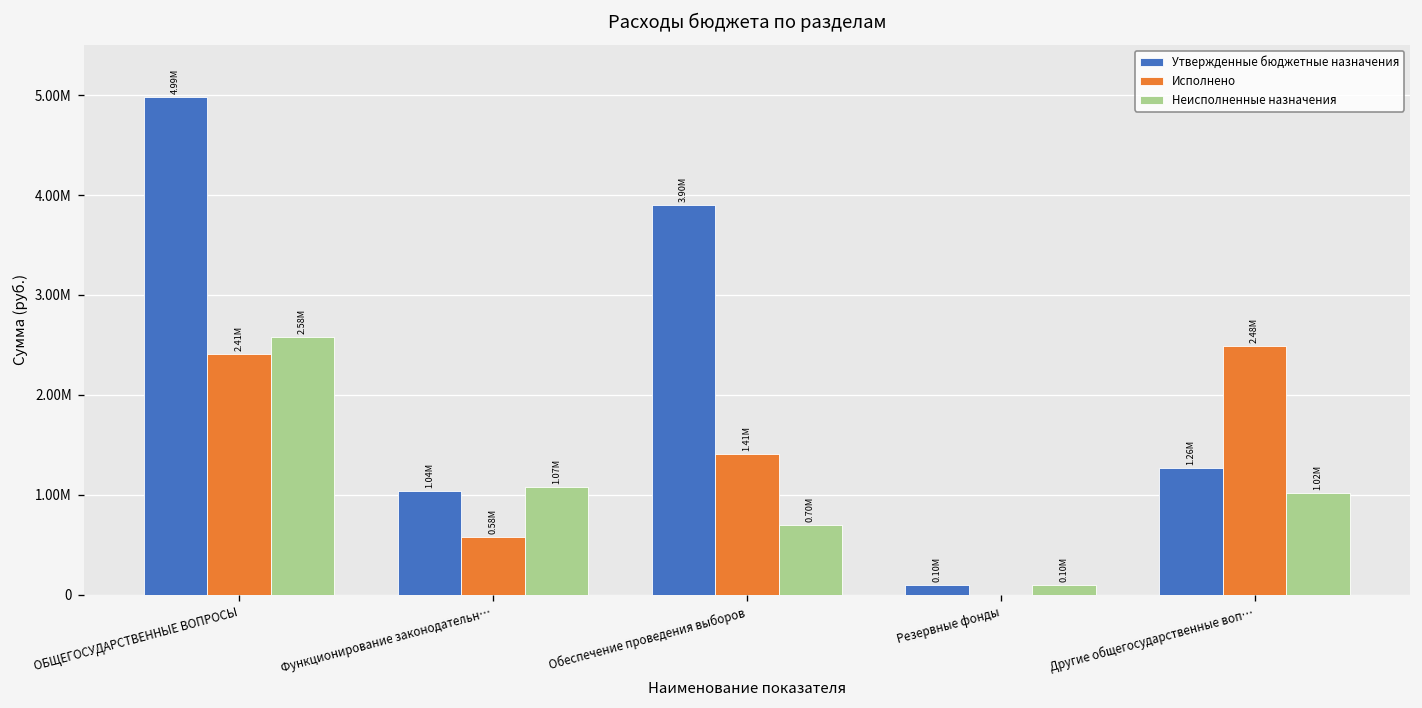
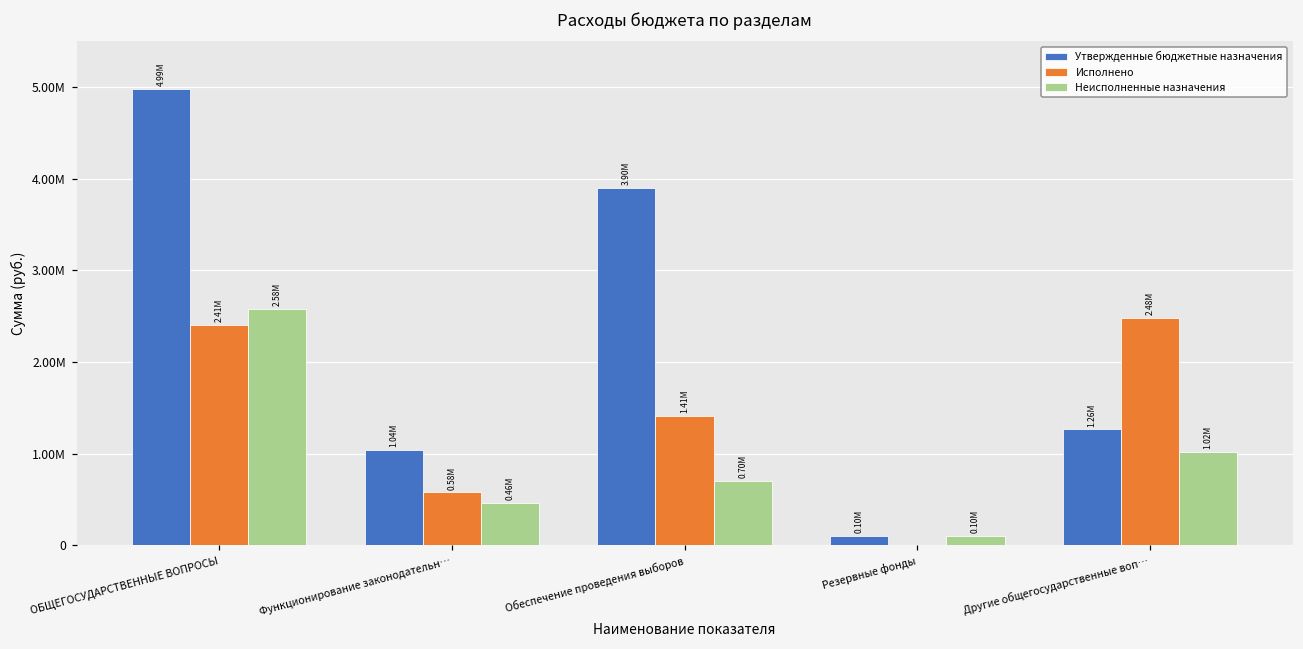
  {
    "Утвержденные бюджетные назначения": {
      "ОБЩЕГОСУДАРСТВЕННЫЕ ВОПРОСЫ": "4.99M",
      "Функционирование законодательн…": "1.04M",
      "Обеспечение проведения выборов": "3.90M",
      "Резервные фонды": "0.10M",
      "Другие общегосударственные воп…": "1.26M"
    },
    "Исполнено": {
      "ОБЩЕГОСУДАРСТВЕННЫЕ ВОПРОСЫ": "2.41M",
      "Функционирование законодательн…": "0.58M",
      "Обеспечение проведения выборов": "1.41M",
      "Другие общегосударственные воп…": "2.48M"
    },
    "Неисполненные назначения": {
      "ОБЩЕГОСУДАРСТВЕННЫЕ ВОПРОСЫ": "2.58M",
-     "Функционирование законодательн…": "1.07M",
+     "Функционирование законодательн…": "0.46M",
      "Обеспечение проведения выборов": "0.70M",
      "Резервные фонды": "0.10M",
      "Другие общегосударственные воп…": "1.02M"
    }
  }
